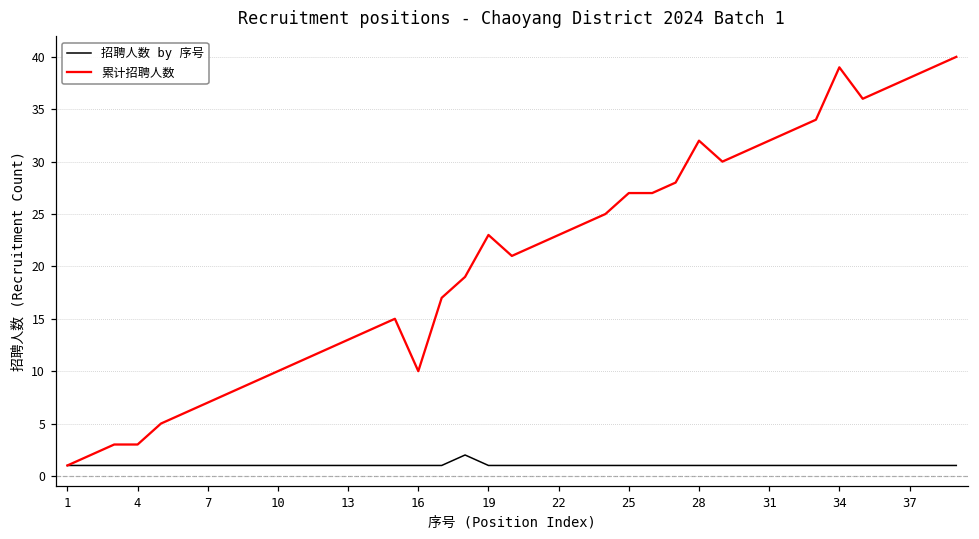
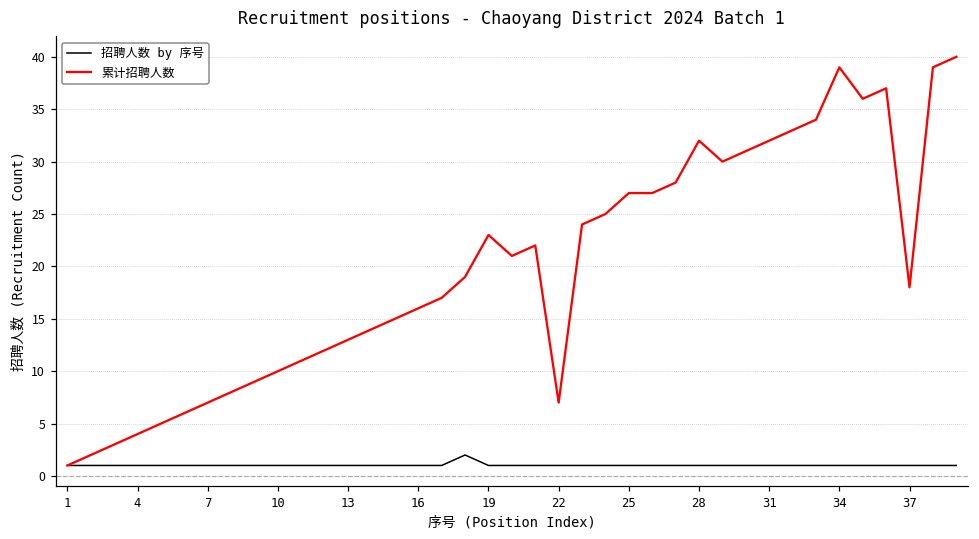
  {
    "招聘人数 by 序号": {
      "4": 1,
      "7": 1,
      "10": 1,
      "13": 1,
      "16": 1,
      "19": 1,
      "22": 1,
      "25": 1,
      "28": 1,
      "31": 1,
      "34": 1,
      "37": 1
    },
    "累计招聘人数": {
-     "4": 3,
+     "4": 4,
      "7": 7,
      "10": 10,
      "13": 13,
-     "16": 10,
+     "16": 16,
      "19": 23,
-     "22": 23,
+     "22": 7,
      "25": 27,
      "28": 32,
      "31": 32,
      "34": 39,
-     "37": 38
+     "37": 18
    }
  }
